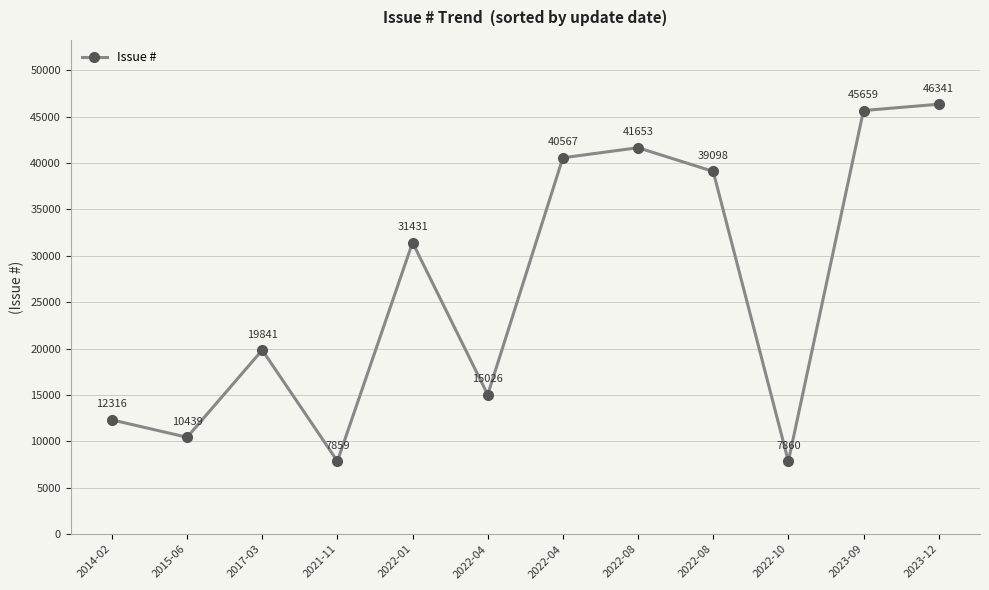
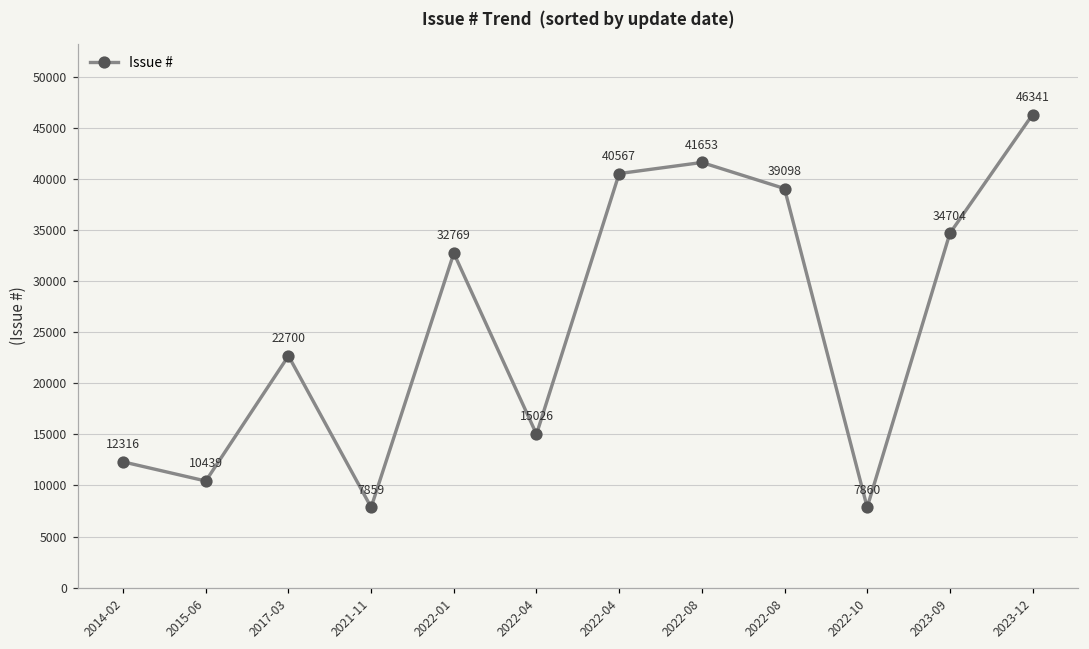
  {
    "2014-02": 12316,
    "2015-06": 10439,
-   "2017-03": 19841,
+   "2017-03": 22700,
    "2021-11": 7859,
-   "2022-01": 31431,
+   "2022-01": 32769,
    "2022-10": 7860,
-   "2023-09": 45659,
+   "2023-09": 34704,
    "2023-12": 46341
  }
